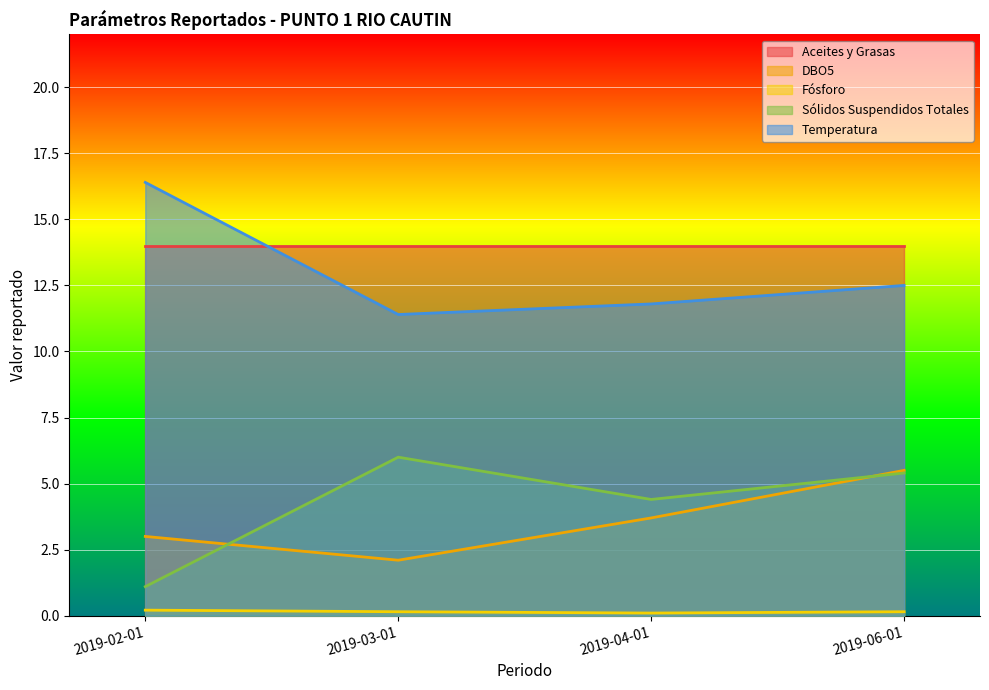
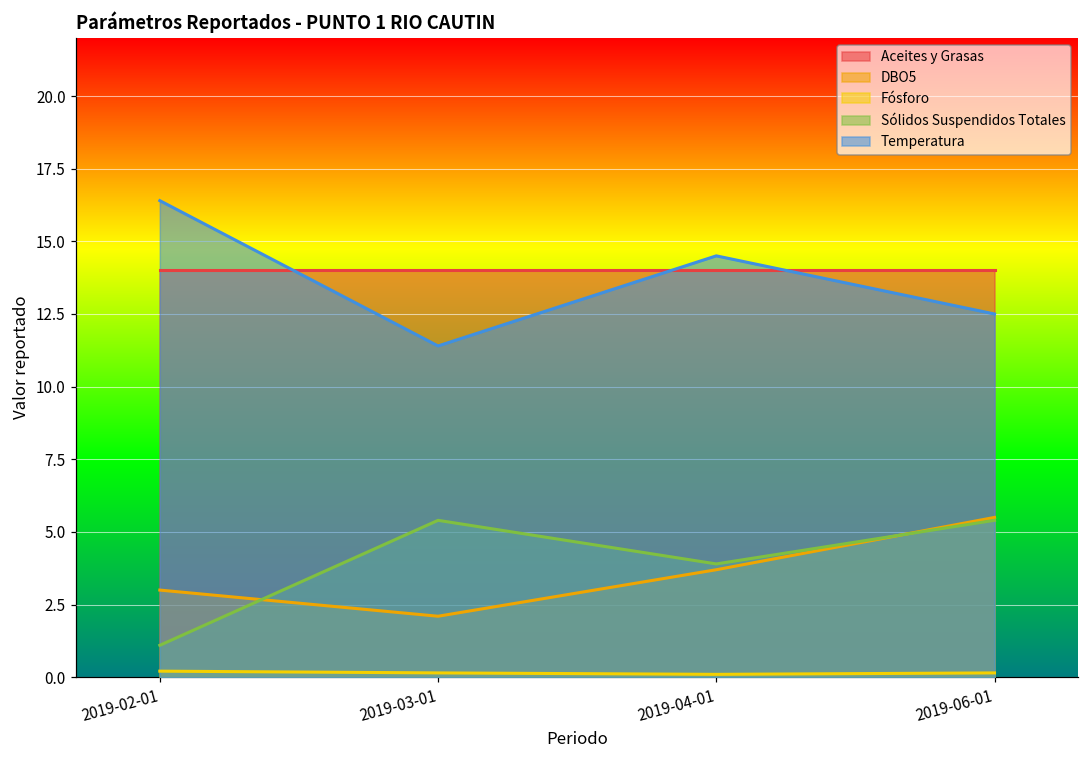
  {
    "Aceites y Grasas": {
      "2019-02-01": 14.0,
      "2019-03-01": 14.0,
      "2019-04-01": 14.0,
      "2019-06-01": 14.0
    },
    "Sólidos Suspendidos Totales": {
      "2019-02-01": 1.1,
-     "2019-03-01": 6.0,
-     "2019-04-01": 4.4,
+     "2019-03-01": 5.4,
+     "2019-04-01": 3.9,
      "2019-06-01": 5.4
    },
    "Temperatura": {
      "2019-02-01": 16.4,
      "2019-03-01": 11.4,
-     "2019-04-01": 11.8,
+     "2019-04-01": 14.5,
      "2019-06-01": 12.5
    }
  }
